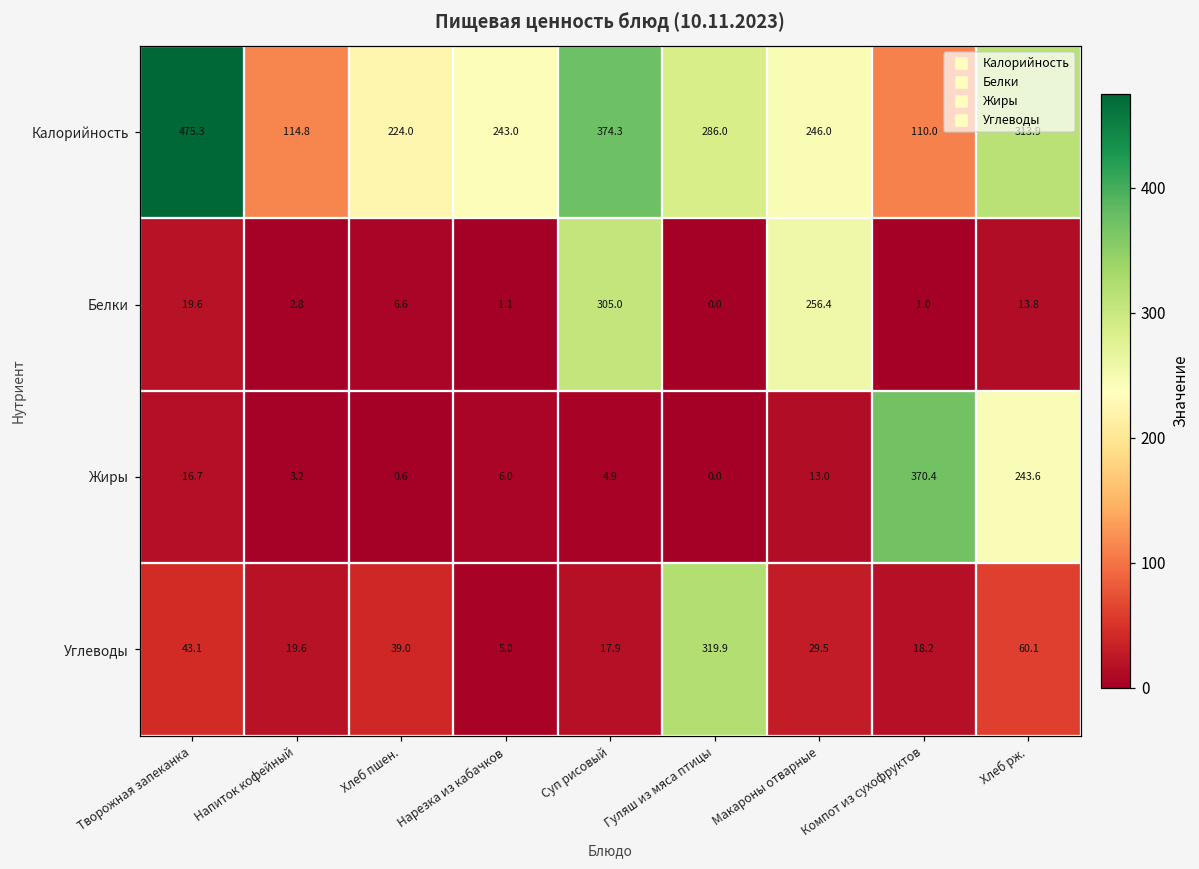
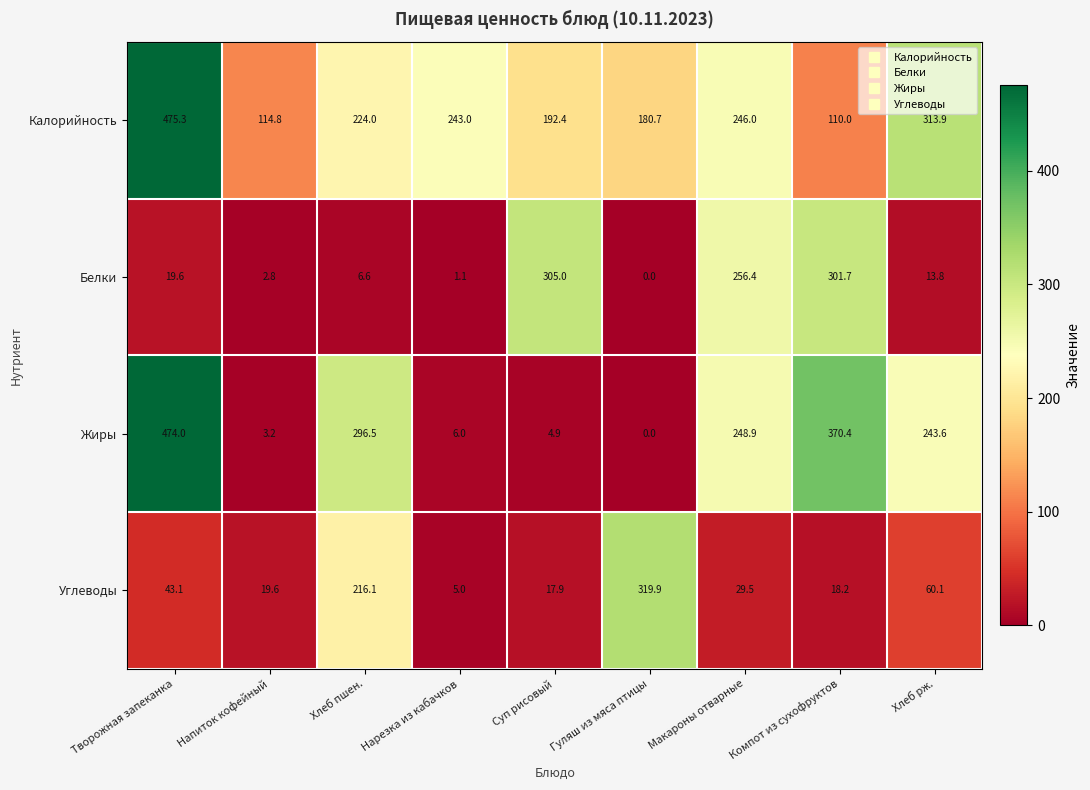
  {
    "Калорийность": {
      "Творожная запеканка": 475.3,
      "Напиток кофейный": 114.8,
      "Хлеб пшен.": 224.0,
      "Нарезка из кабачков": 243.0,
-     "Суп рисовый": 374.3,
-     "Гуляш из мяса птицы": 286.0,
+     "Суп рисовый": 192.4,
+     "Гуляш из мяса птицы": 180.7,
      "Макароны отварные": 246.0,
      "Компот из сухофруктов": 110.0,
      "Хлеб рж.": 313.9
    },
    "Белки": {
      "Творожная запеканка": 19.6,
      "Напиток кофейный": 2.8,
      "Хлеб пшен.": 6.6,
      "Нарезка из кабачков": 1.1,
      "Суп рисовый": 305.0,
      "Гуляш из мяса птицы": 0.0,
      "Макароны отварные": 256.4,
-     "Компот из сухофруктов": 1.0,
+     "Компот из сухофруктов": 301.7,
      "Хлеб рж.": 13.8
    },
    "Жиры": {
-     "Творожная запеканка": 16.7,
+     "Творожная запеканка": 474.0,
      "Напиток кофейный": 3.2,
-     "Хлеб пшен.": 0.6,
+     "Хлеб пшен.": 296.5,
      "Нарезка из кабачков": 6.0,
      "Суп рисовый": 4.9,
      "Гуляш из мяса птицы": 0.0,
-     "Макароны отварные": 13.0,
+     "Макароны отварные": 248.9,
      "Компот из сухофруктов": 370.4,
      "Хлеб рж.": 243.6
    },
    "Углеводы": {
      "Творожная запеканка": 43.1,
      "Напиток кофейный": 19.6,
-     "Хлеб пшен.": 39.0,
+     "Хлеб пшен.": 216.1,
      "Нарезка из кабачков": 5.0,
      "Суп рисовый": 17.9,
      "Гуляш из мяса птицы": 319.9,
      "Макароны отварные": 29.5,
      "Компот из сухофруктов": 18.2,
      "Хлеб рж.": 60.1
    }
  }
